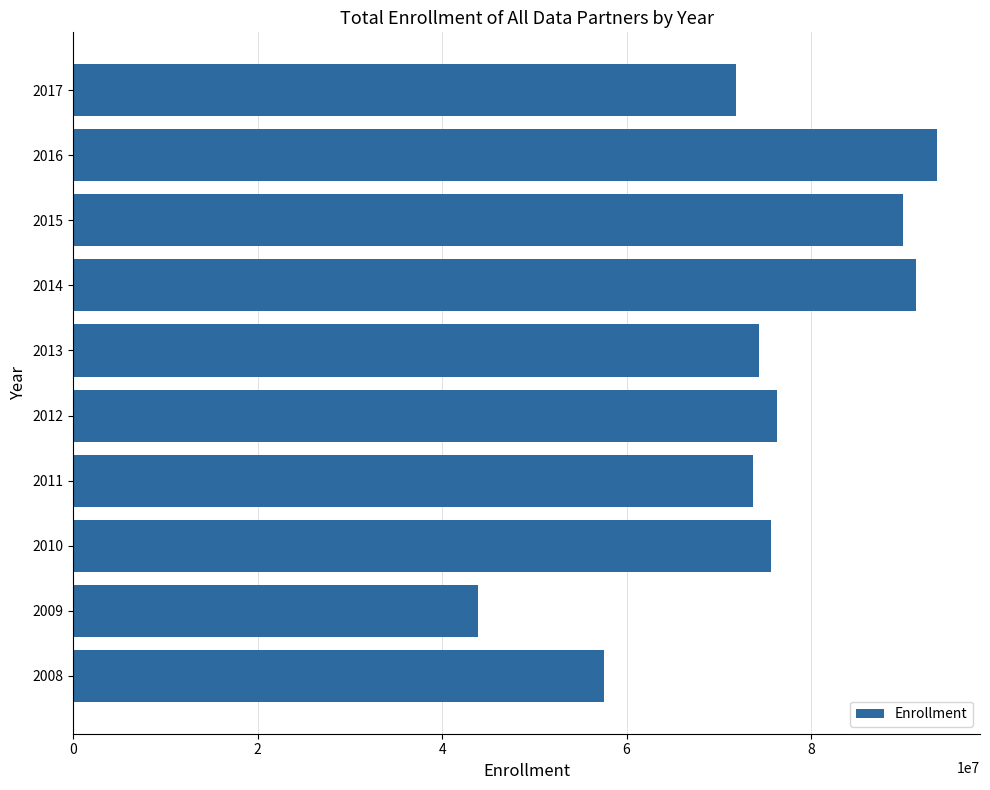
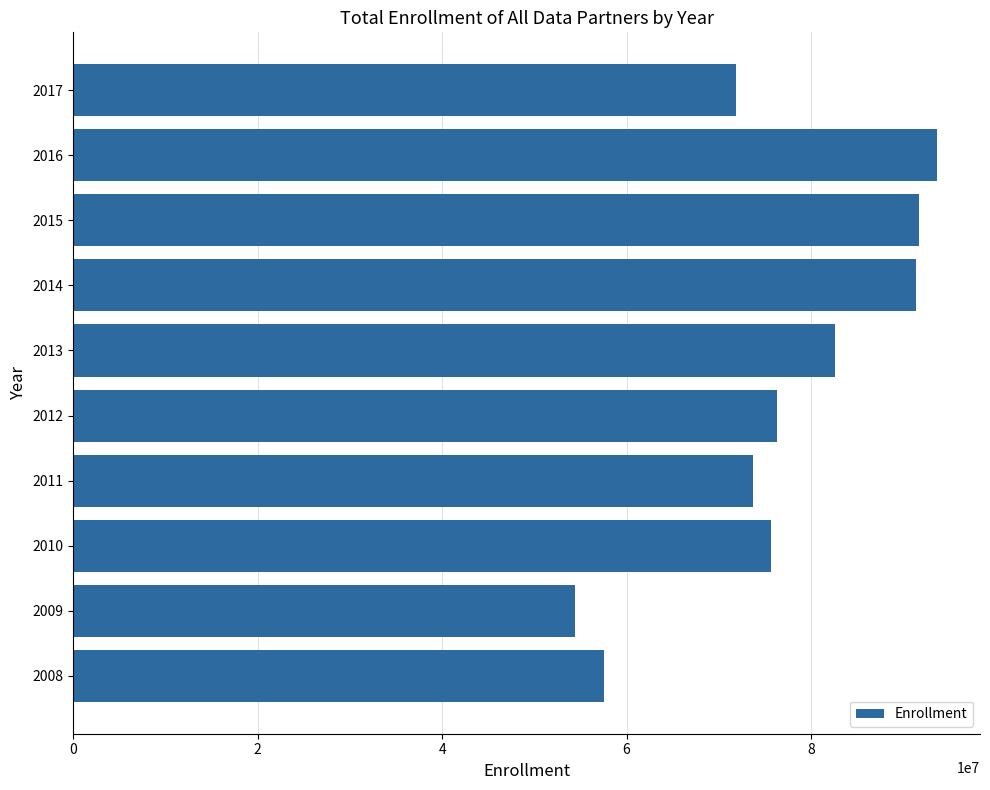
  {
    "2017": 72000000,
    "2016": 94000000,
-   "2015": 90000000,
+   "2015": 92000000,
    "2014": 91000000,
-   "2013": 74000000,
+   "2013": 83000000,
    "2012": 76000000,
    "2011": 74000000,
    "2010": 76000000,
-   "2009": 44000000,
+   "2009": 54000000,
    "2008": 58000000
  }
